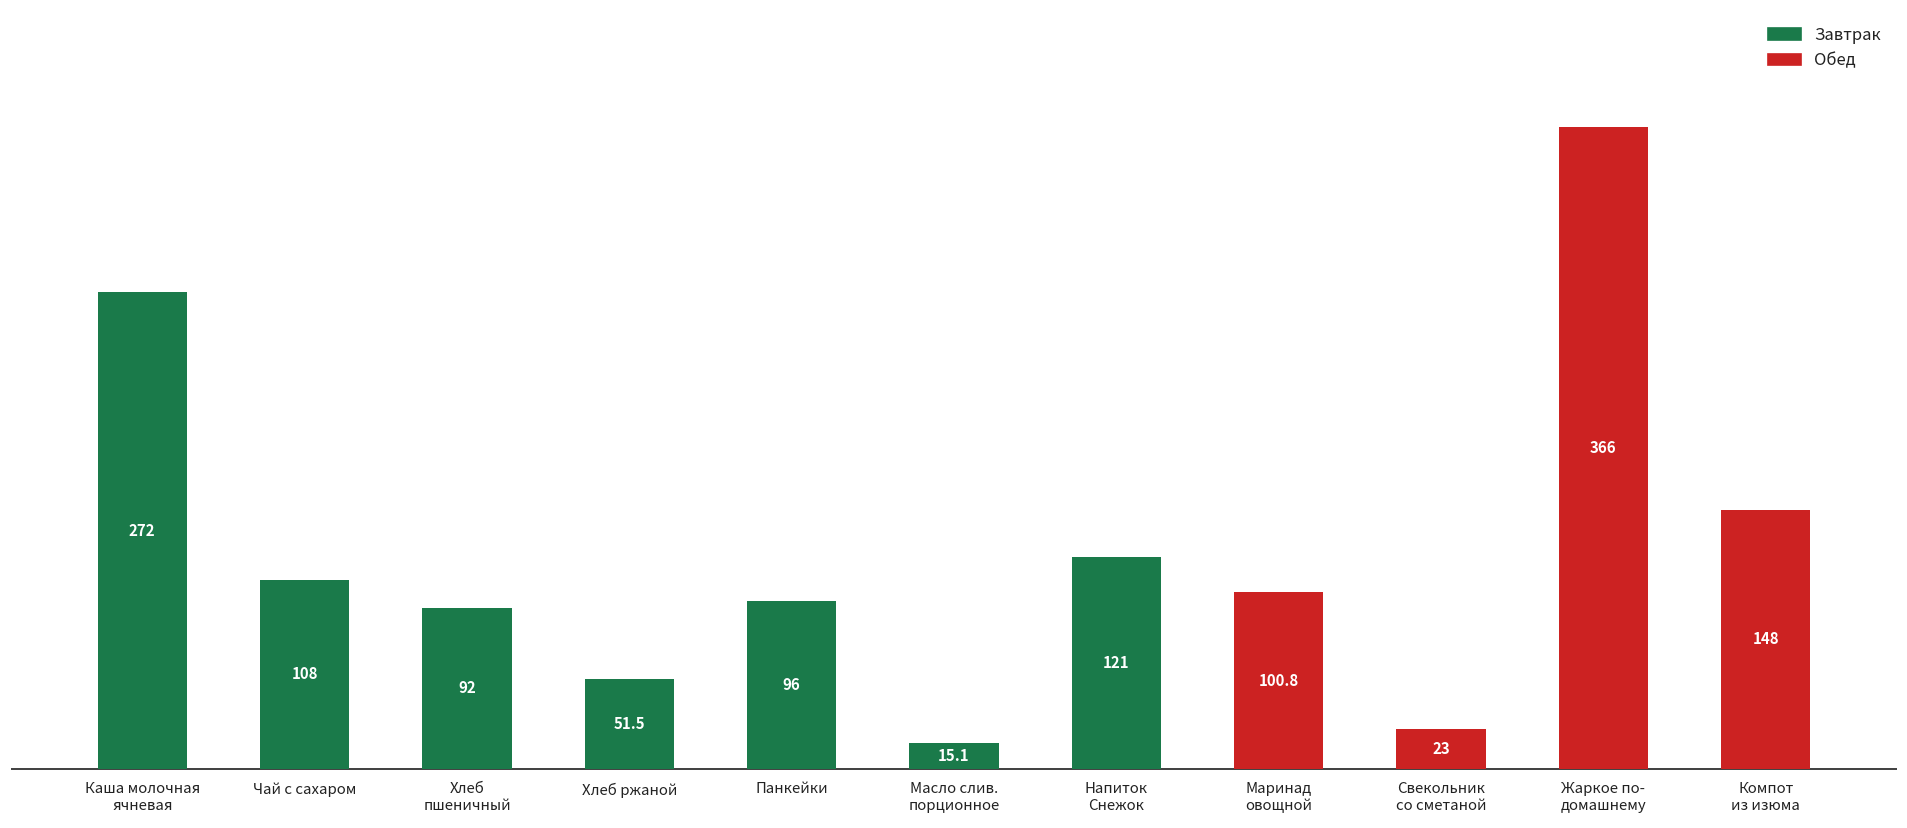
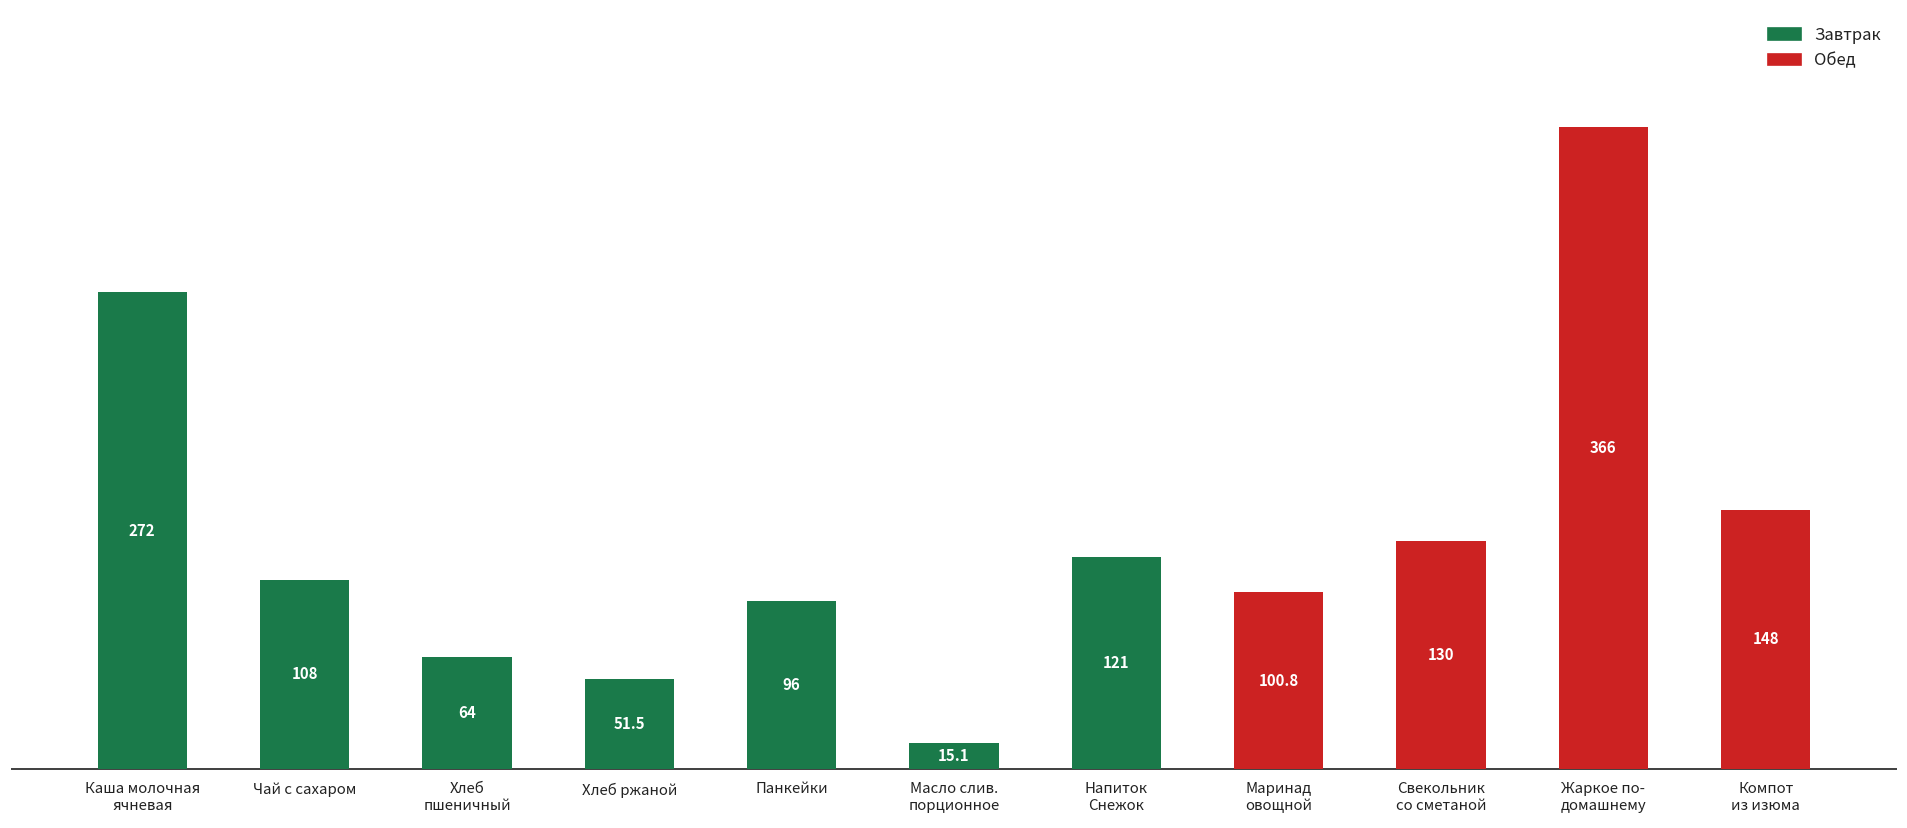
  {
    "Каша молочная ячневая": 272,
    "Чай с сахаром": 108,
-   "Хлеб пшеничный": 92,
+   "Хлеб пшеничный": 64,
    "Хлеб ржаной": 51.5,
    "Панкейки": 96,
    "Масло слив. порционное": 15.1,
    "Напиток Снежок": 121,
    "Маринад овощной": 100.8,
-   "Свекольник со сметаной": 23,
+   "Свекольник со сметаной": 130,
    "Жаркое по- домашнему": 366,
    "Компот из изюма": 148
  }
